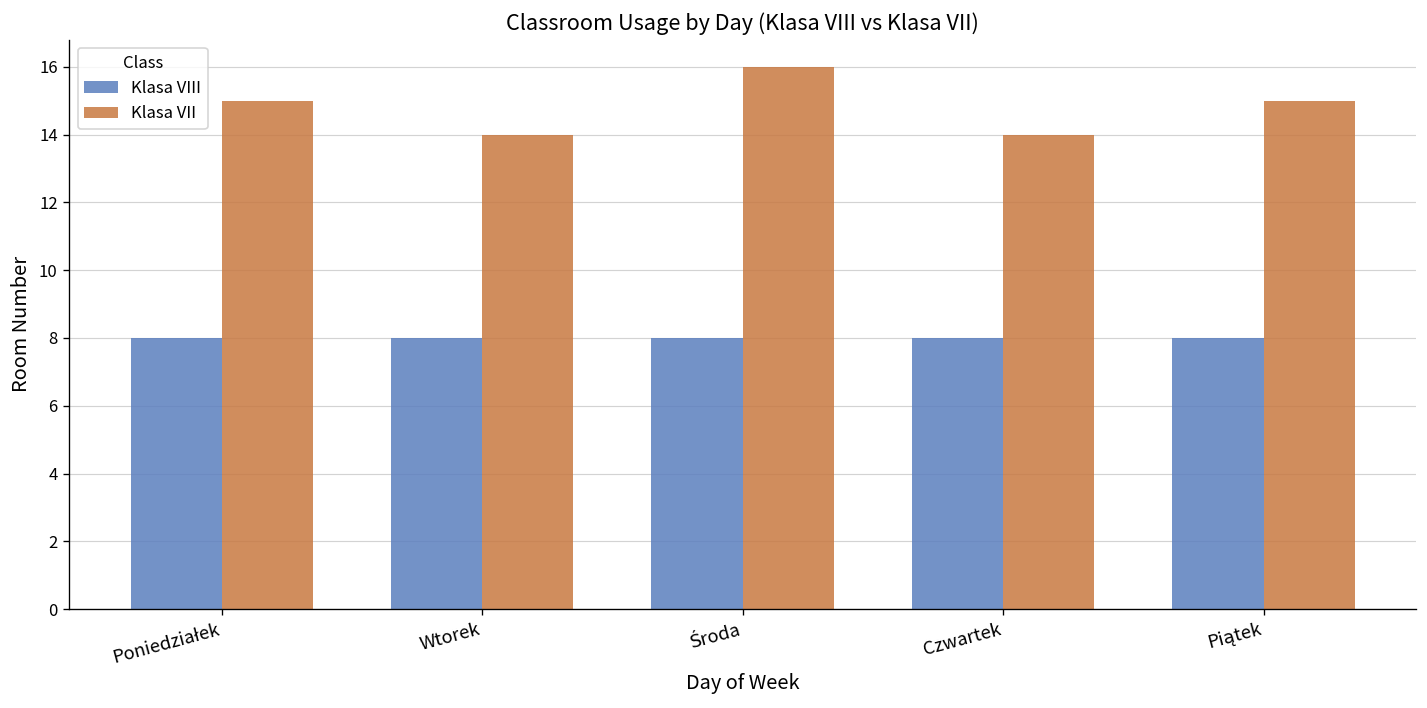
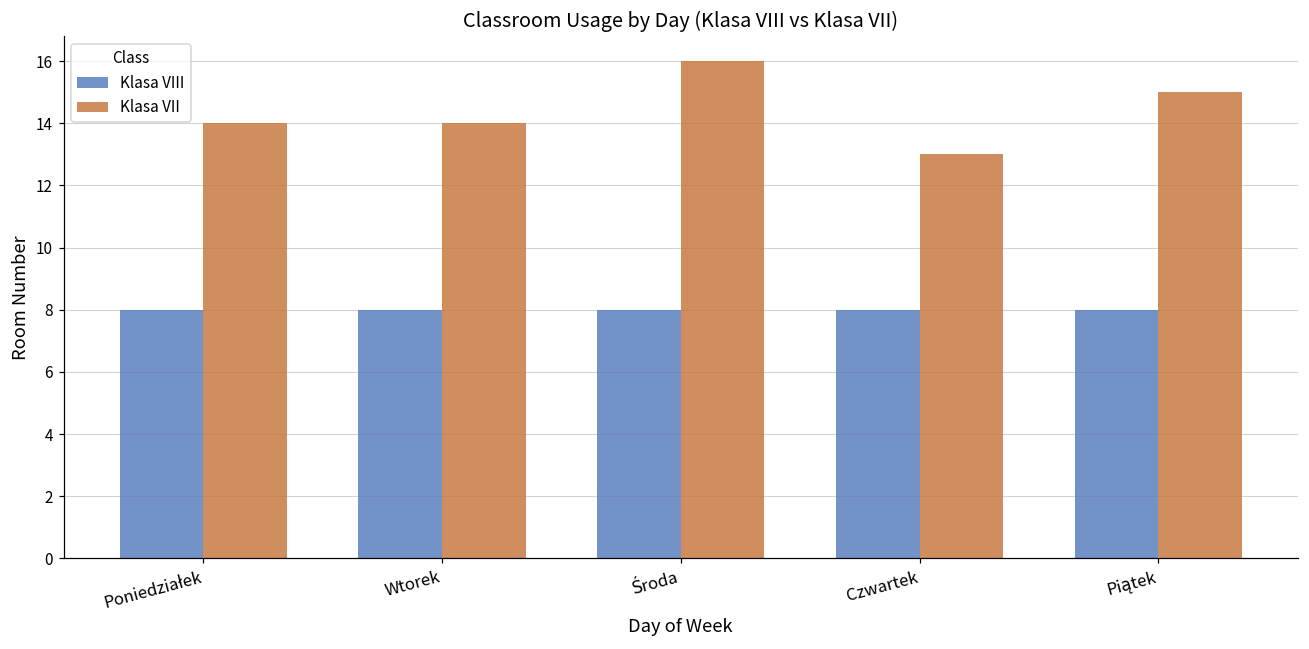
  {
    "Klasa VIII": {
      "Poniedziałek": 8,
      "Wtorek": 8,
      "Środa": 8,
      "Czwartek": 8,
      "Piątek": 8
    },
    "Klasa VII": {
-     "Poniedziałek": 15,
+     "Poniedziałek": 14,
      "Wtorek": 14,
      "Środa": 16,
-     "Czwartek": 14,
+     "Czwartek": 13,
      "Piątek": 15
    }
  }
